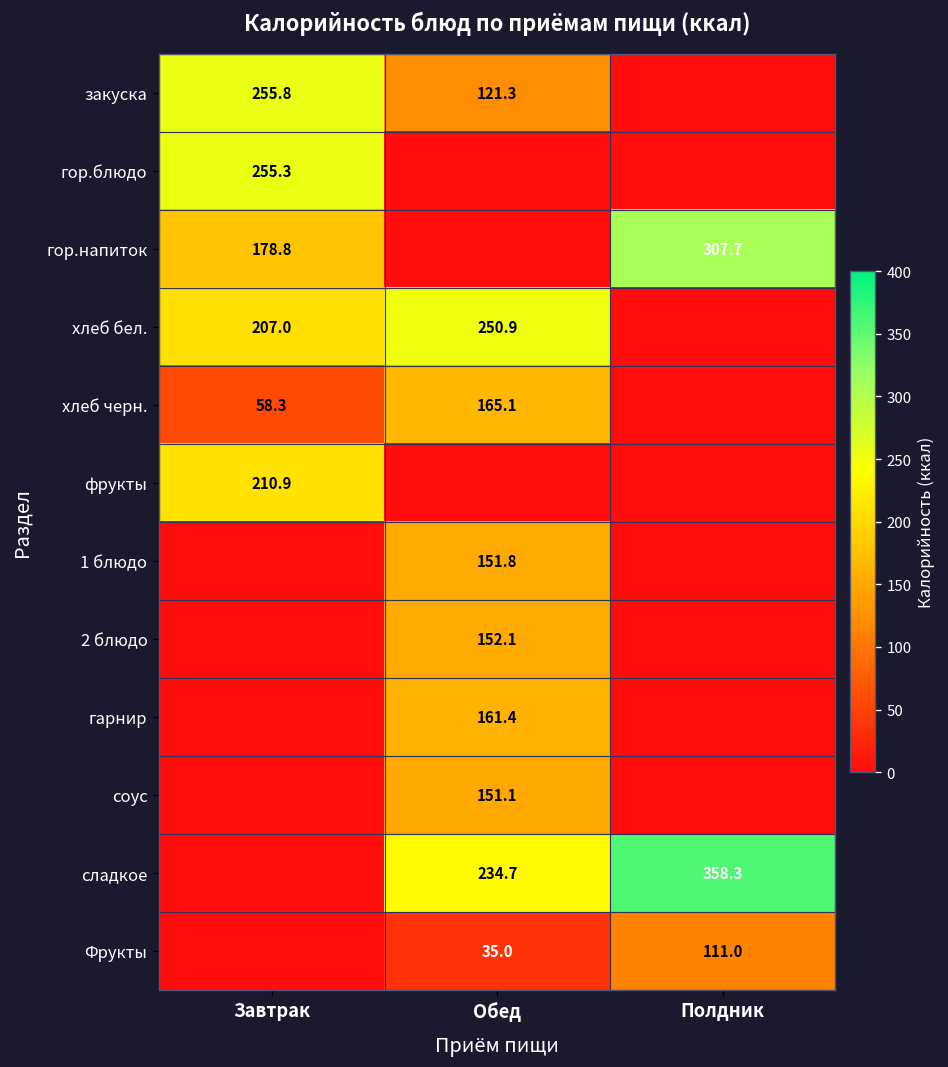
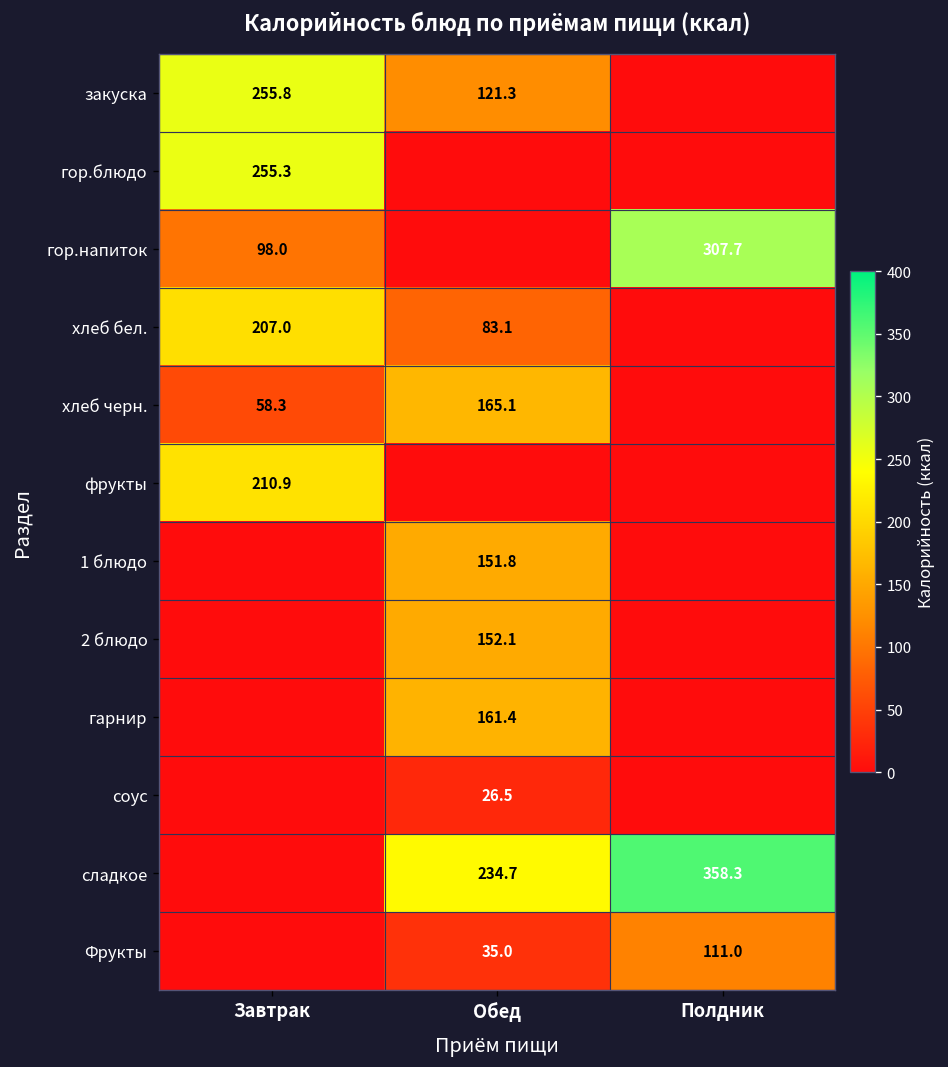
  {
    "закуска": {
      "Завтрак": 255.8,
      "Обед": 121.3
    },
    "гор.блюдо": {
      "Завтрак": 255.3
    },
    "гор.напиток": {
-     "Завтрак": 178.8,
+     "Завтрак": 98.0,
      "Полдник": 307.7
    },
    "хлеб бел.": {
      "Завтрак": 207.0,
-     "Обед": 250.9
+     "Обед": 83.1
    },
    "хлеб черн.": {
      "Завтрак": 58.3,
      "Обед": 165.1
    },
    "фрукты": {
      "Завтрак": 210.9
    },
    "1 блюдо": {
      "Обед": 151.8
    },
    "2 блюдо": {
      "Обед": 152.1
    },
    "гарнир": {
      "Обед": 161.4
    },
    "соус": {
-     "Обед": 151.1
+     "Обед": 26.5
    },
    "сладкое": {
      "Обед": 234.7,
      "Полдник": 358.3
    },
    "Фрукты": {
      "Обед": 35.0,
      "Полдник": 111.0
    }
  }
